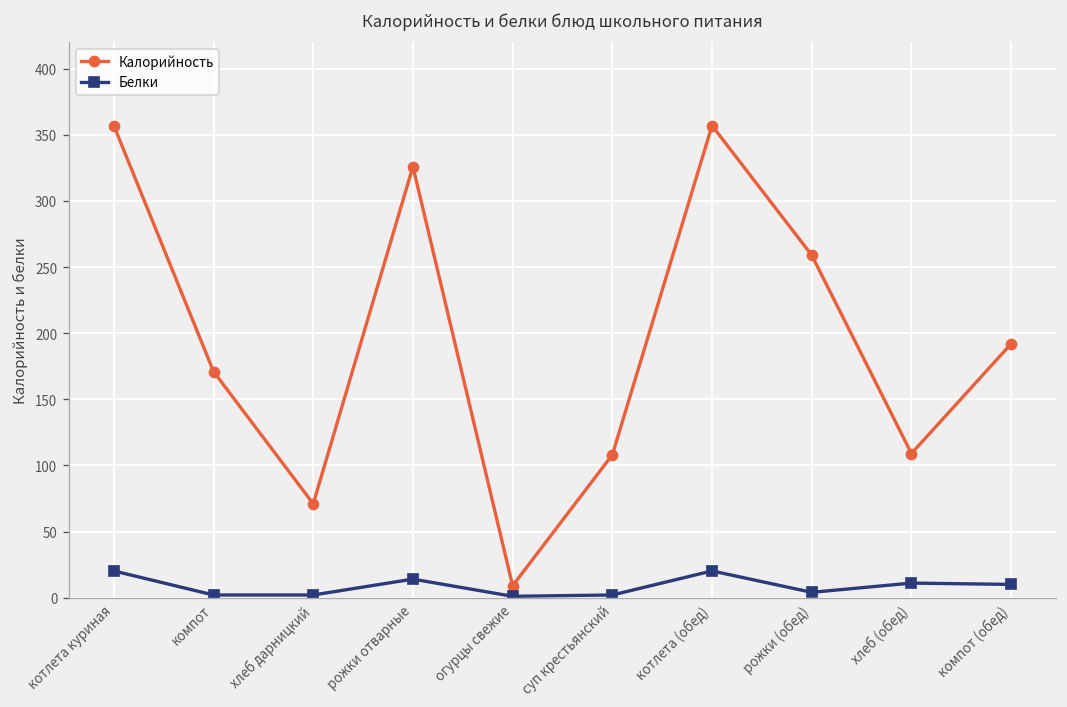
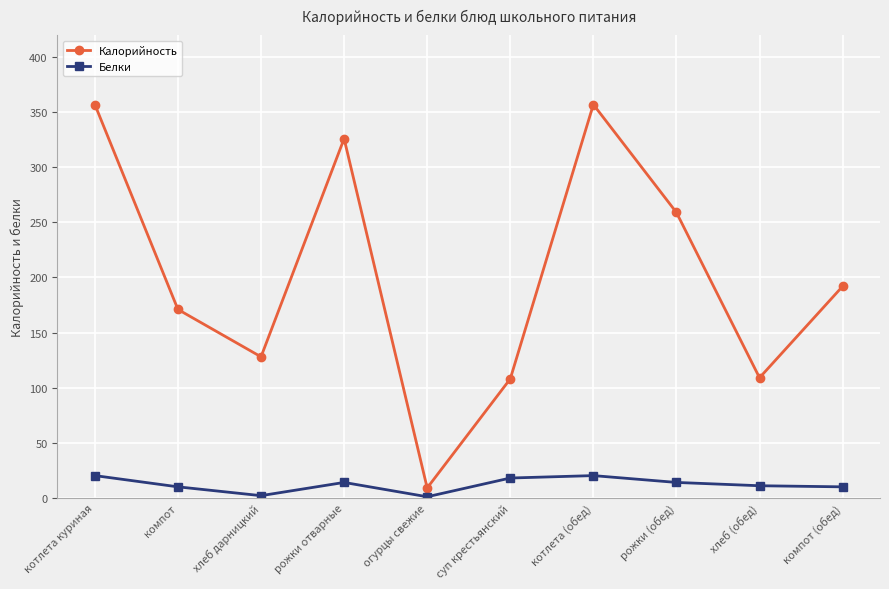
  {
    "Калорийность": {
      "котлета куриная": 357,
      "компот": 171,
-     "хлеб дарницкий": 71,
+     "хлеб дарницкий": 128,
      "рожки отварные": 326,
      "огурцы свежие": 9,
      "суп крестьянский": 108,
      "котлета (обед)": 357,
      "рожки (обед)": 259,
      "хлеб (обед)": 109,
      "компот (обед)": 192
    },
    "Белки": {
      "котлета куриная": 20,
-     "компот": 2,
+     "компот": 10,
      "хлеб дарницкий": 2,
      "рожки отварные": 14,
      "огурцы свежие": 1,
-     "суп крестьянский": 2,
+     "суп крестьянский": 18,
      "котлета (обед)": 20,
-     "рожки (обед)": 4,
+     "рожки (обед)": 14,
      "хлеб (обед)": 11,
      "компот (обед)": 10
    }
  }
